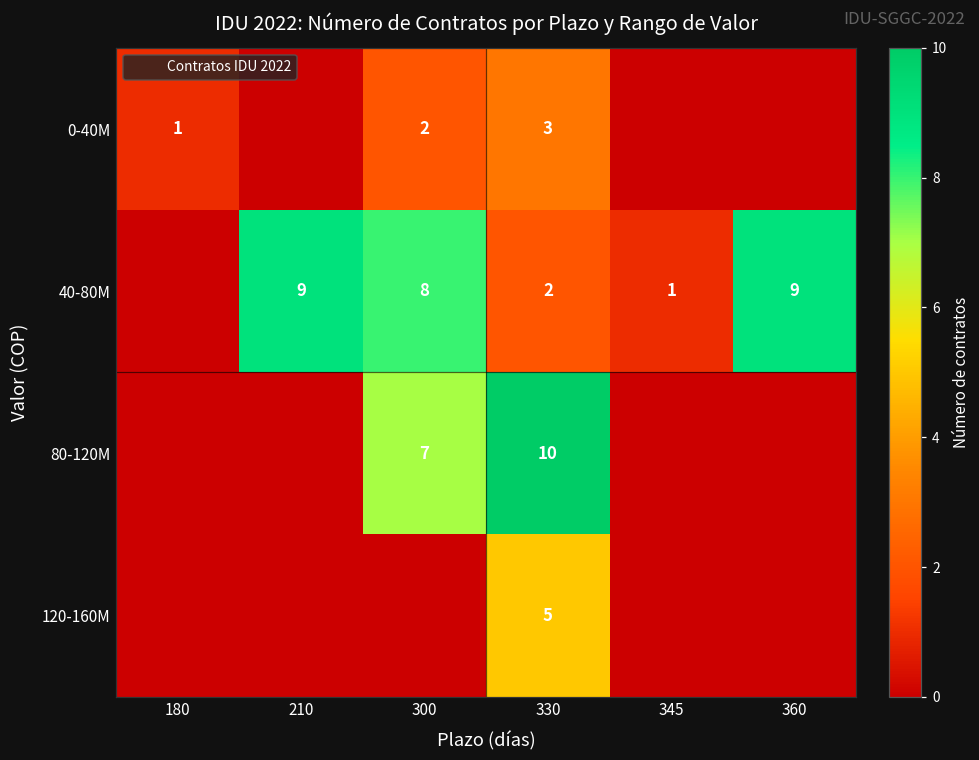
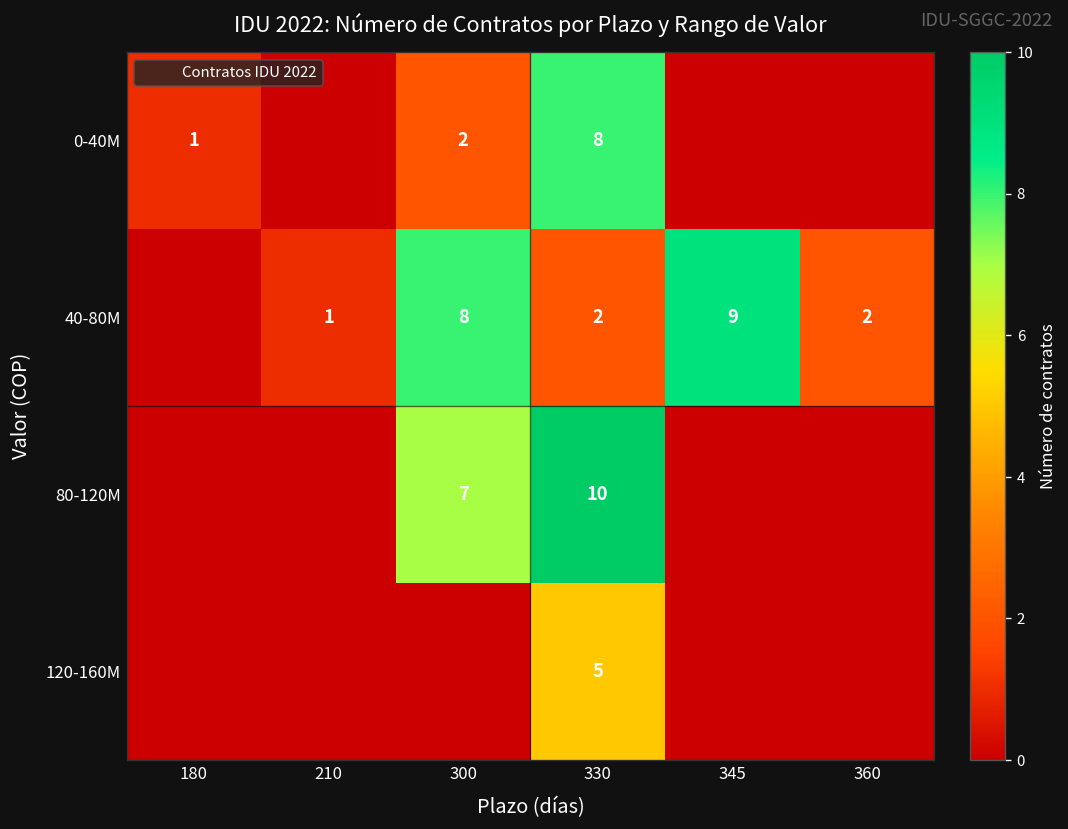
  {
    "0-40M": {
      "180": 1,
      "300": 2,
-     "330": 3
+     "330": 8
    },
    "40-80M": {
-     "210": 9,
+     "210": 1,
      "300": 8,
      "330": 2,
-     "345": 1,
-     "360": 9
+     "345": 9,
+     "360": 2
    },
    "80-120M": {
      "300": 7,
      "330": 10
    },
    "120-160M": {
      "330": 5
    }
  }
